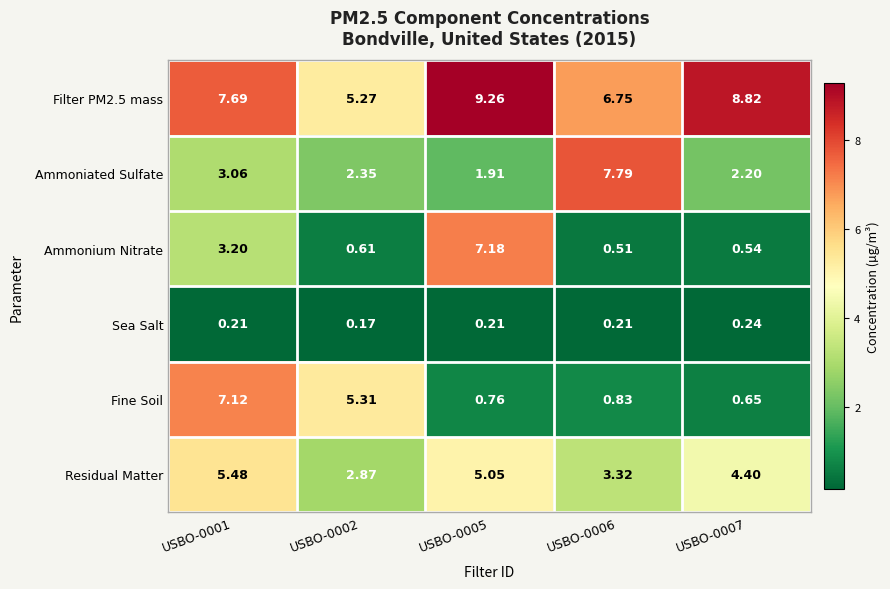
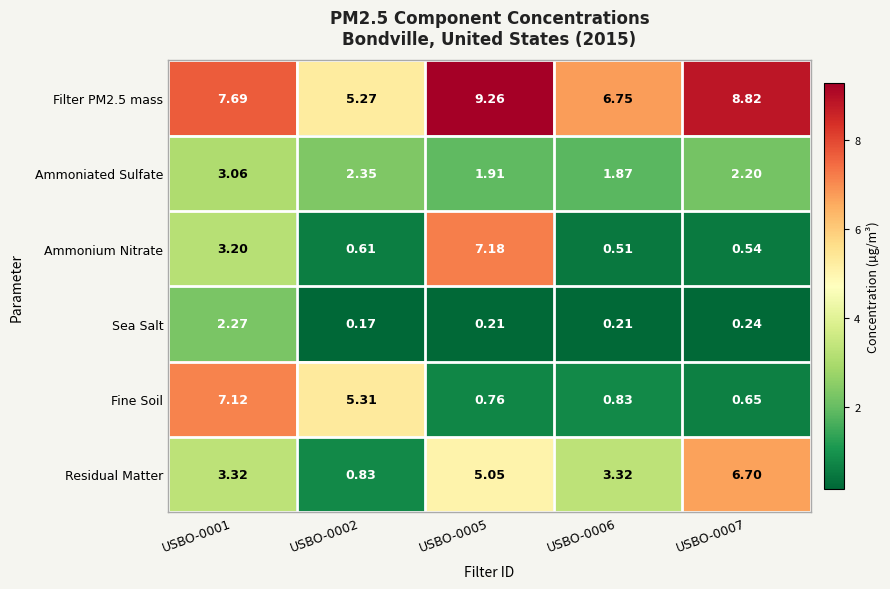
  {
    "Filter PM2.5 mass": {
      "USBO-0001": 7.69,
      "USBO-0002": 5.27,
      "USBO-0005": 9.26,
      "USBO-0006": 6.75,
      "USBO-0007": 8.82
    },
    "Ammoniated Sulfate": {
      "USBO-0001": 3.06,
      "USBO-0002": 2.35,
      "USBO-0005": 1.91,
-     "USBO-0006": 7.79,
+     "USBO-0006": 1.87,
      "USBO-0007": 2.20
    },
    "Ammonium Nitrate": {
      "USBO-0001": 3.20,
      "USBO-0002": 0.61,
      "USBO-0005": 7.18,
      "USBO-0006": 0.51,
      "USBO-0007": 0.54
    },
    "Sea Salt": {
-     "USBO-0001": 0.21,
+     "USBO-0001": 2.27,
      "USBO-0002": 0.17,
      "USBO-0005": 0.21,
      "USBO-0006": 0.21,
      "USBO-0007": 0.24
    },
    "Fine Soil": {
      "USBO-0001": 7.12,
      "USBO-0002": 5.31,
      "USBO-0005": 0.76,
      "USBO-0006": 0.83,
      "USBO-0007": 0.65
    },
    "Residual Matter": {
-     "USBO-0001": 5.48,
-     "USBO-0002": 2.87,
+     "USBO-0001": 3.32,
+     "USBO-0002": 0.83,
      "USBO-0005": 5.05,
      "USBO-0006": 3.32,
-     "USBO-0007": 4.40
+     "USBO-0007": 6.70
    }
  }
